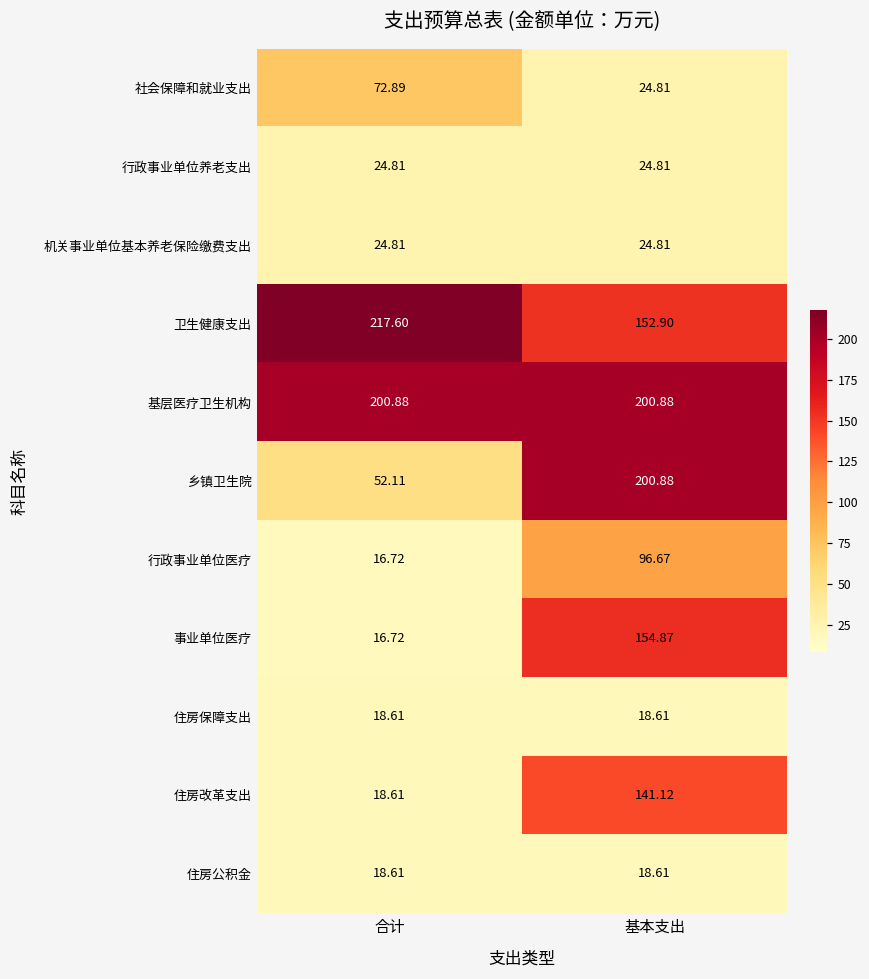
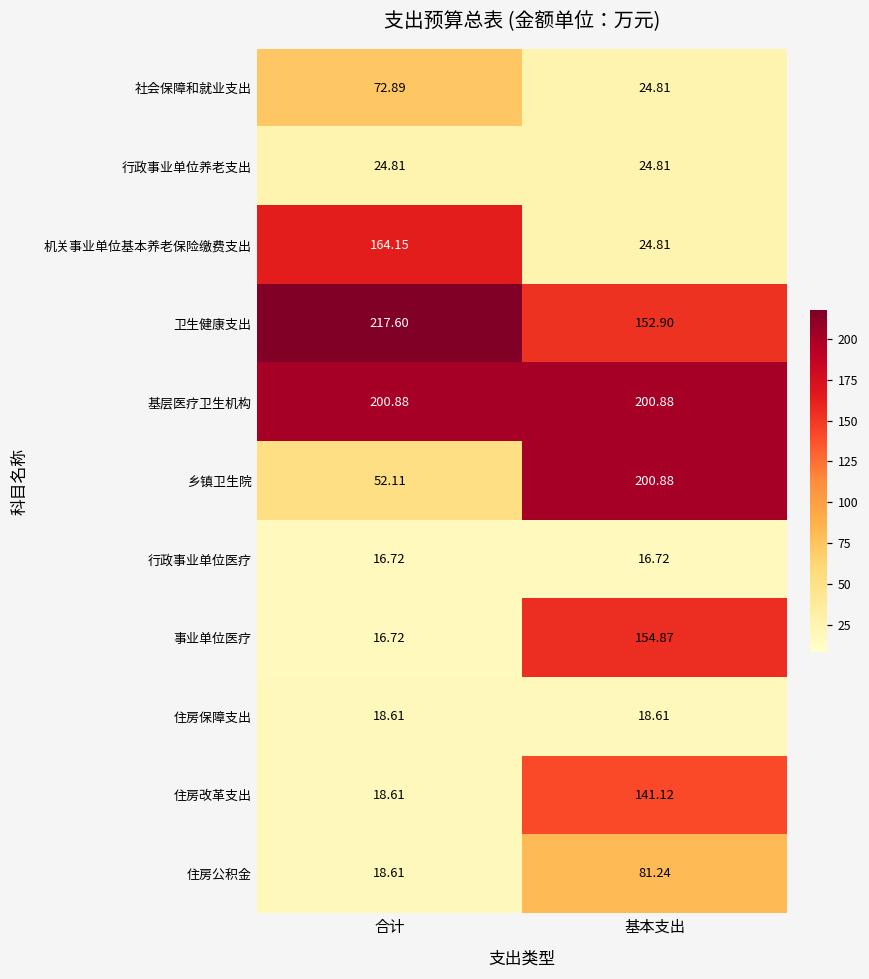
  {
    "社会保障和就业支出": {
      "合计": 72.89,
      "基本支出": 24.81
    },
    "行政事业单位养老支出": {
      "合计": 24.81,
      "基本支出": 24.81
    },
    "机关事业单位基本养老保险缴费支出": {
-     "合计": 24.81,
+     "合计": 164.15,
      "基本支出": 24.81
    },
    "卫生健康支出": {
      "合计": 217.60,
      "基本支出": 152.90
    },
    "基层医疗卫生机构": {
      "合计": 200.88,
      "基本支出": 200.88
    },
    "乡镇卫生院": {
      "合计": 52.11,
      "基本支出": 200.88
    },
    "行政事业单位医疗": {
      "合计": 16.72,
-     "基本支出": 96.67
+     "基本支出": 16.72
    },
    "事业单位医疗": {
      "合计": 16.72,
      "基本支出": 154.87
    },
    "住房保障支出": {
      "合计": 18.61,
      "基本支出": 18.61
    },
    "住房改革支出": {
      "合计": 18.61,
      "基本支出": 141.12
    },
    "住房公积金": {
      "合计": 18.61,
-     "基本支出": 18.61
+     "基本支出": 81.24
    }
  }
